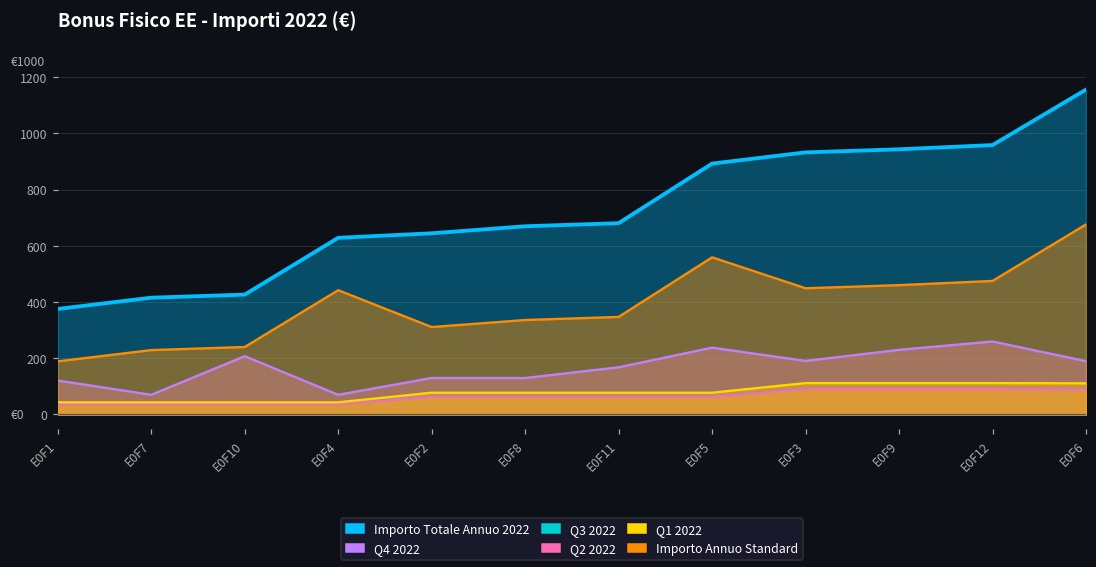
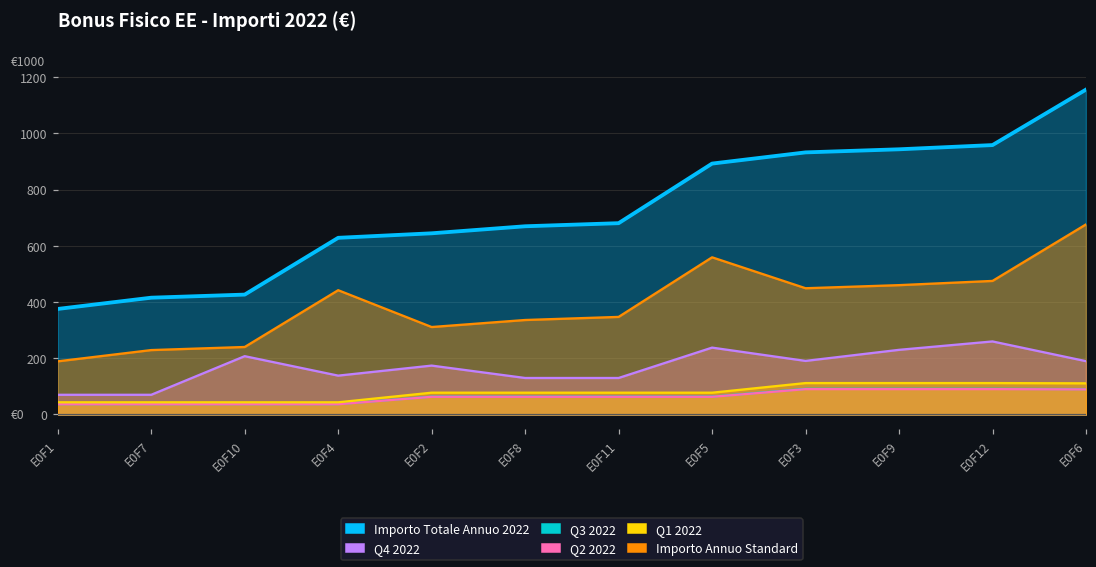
  {
    "Q4 2022": {
-     "E0F1": 120,
+     "E0F1": 70,
      "E0F7": 70,
      "E0F10": 210,
-     "E0F4": 70,
-     "E0F2": 130,
+     "E0F4": 140,
+     "E0F2": 170,
      "E0F8": 130,
-     "E0F11": 170,
+     "E0F11": 130,
      "E0F5": 240,
      "E0F3": 190,
      "E0F9": 230,
      "E0F12": 260,
      "E0F6": 190
    }
  }
